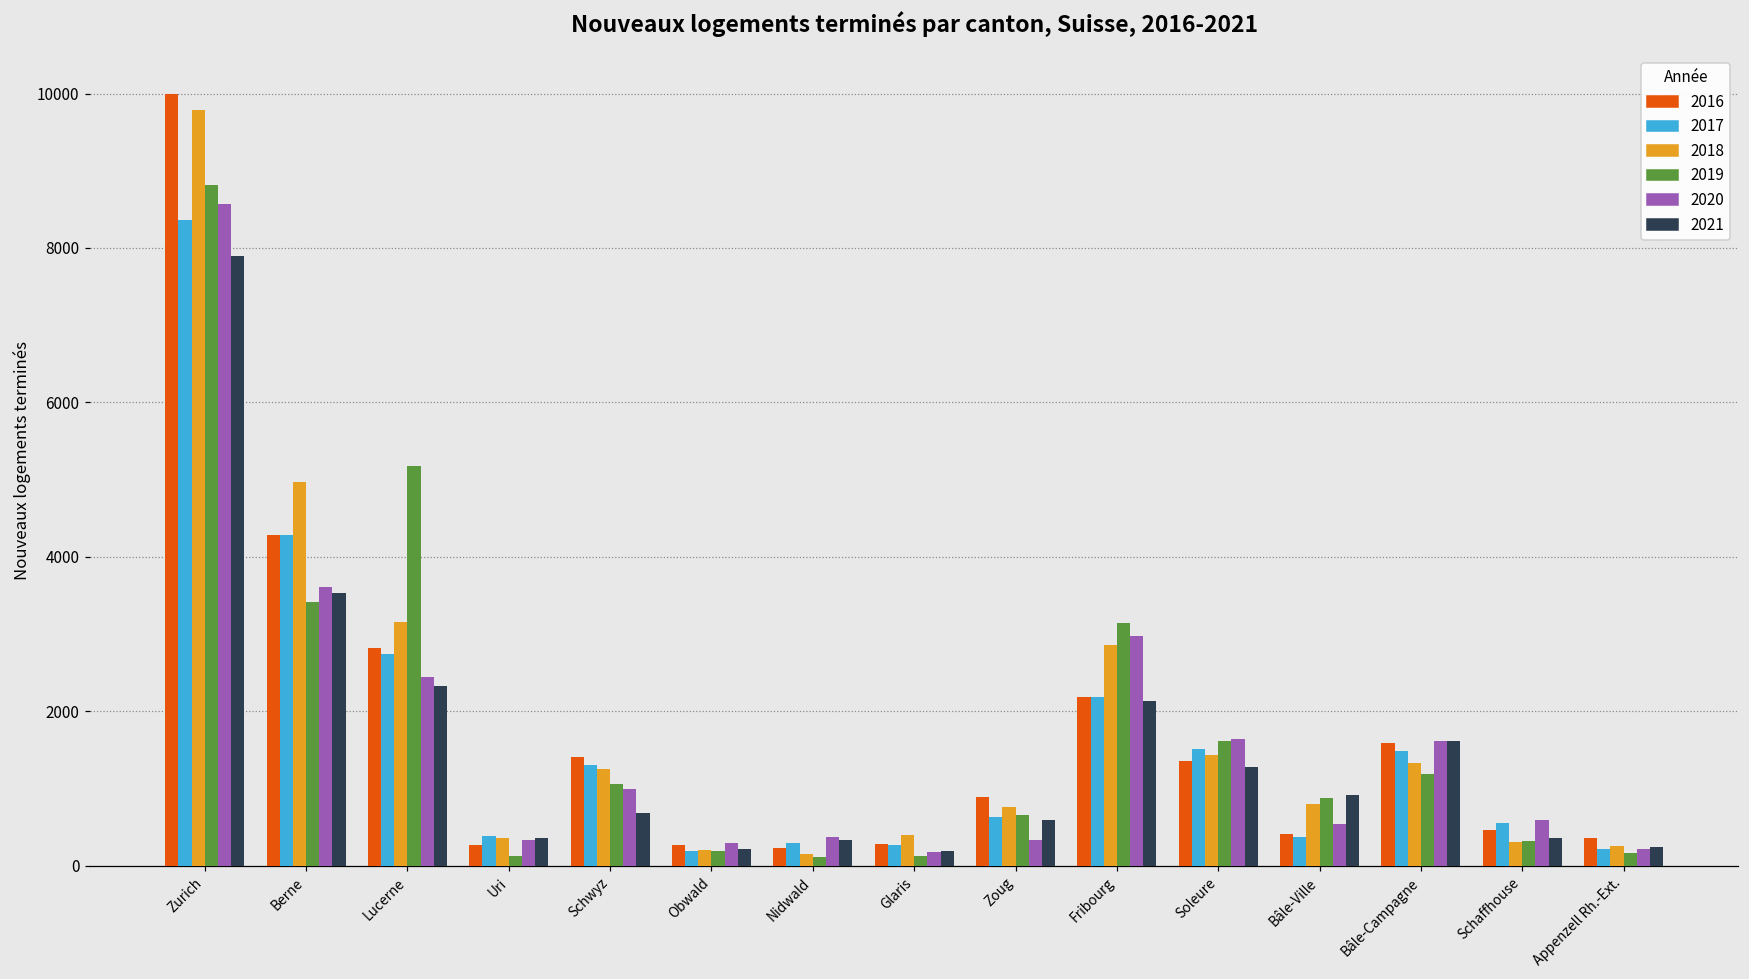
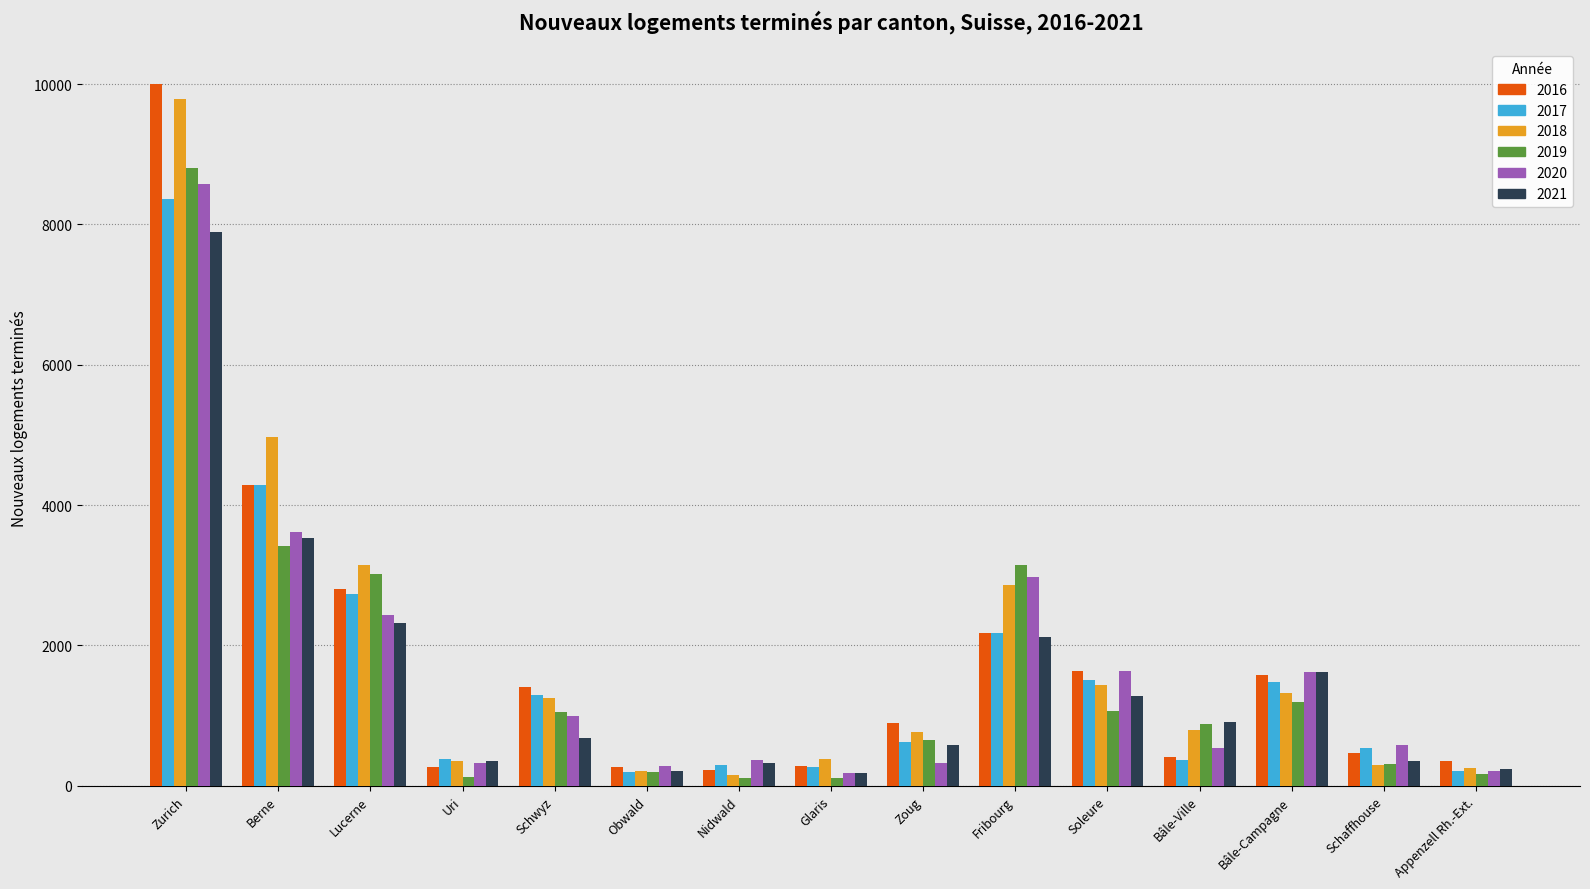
  {
    "2016": {
      "Zurich": 10000,
      "Berne": 4300,
      "Lucerne": 2800,
      "Uri": 300,
      "Schwyz": 1400,
      "Obwald": 300,
      "Nidwald": 200,
      "Glaris": 300,
      "Zoug": 900,
      "Fribourg": 2200,
-     "Soleure": 1400,
+     "Soleure": 1600,
      "Bâle-Ville": 400,
      "Bâle-Campagne": 1600,
      "Schaffhouse": 500,
      "Appenzell Rh.-Ext.": 400
    },
    "2017": {
      "Zurich": 8400,
      "Berne": 4300,
      "Lucerne": 2700,
      "Uri": 400,
      "Schwyz": 1300,
      "Obwald": 200,
      "Nidwald": 300,
      "Glaris": 300,
      "Zoug": 600,
      "Fribourg": 2200,
      "Soleure": 1500,
      "Bâle-Ville": 400,
      "Bâle-Campagne": 1500,
      "Schaffhouse": 500,
      "Appenzell Rh.-Ext.": 200
    },
    "2018": {
      "Zurich": 9800,
      "Berne": 5000,
      "Lucerne": 3200,
      "Uri": 400,
      "Schwyz": 1200,
      "Obwald": 200,
      "Nidwald": 200,
      "Glaris": 400,
      "Zoug": 800,
      "Fribourg": 2900,
      "Soleure": 1400,
      "Bâle-Ville": 800,
      "Bâle-Campagne": 1300,
      "Schaffhouse": 300,
      "Appenzell Rh.-Ext.": 200
    },
    "2019": {
      "Zurich": 8800,
      "Berne": 3400,
-     "Lucerne": 5200,
+     "Lucerne": 3000,
      "Uri": 100,
      "Schwyz": 1100,
      "Obwald": 200,
      "Nidwald": 100,
      "Glaris": 100,
      "Zoug": 700,
      "Fribourg": 3100,
-     "Soleure": 1600,
+     "Soleure": 1100,
      "Bâle-Ville": 900,
      "Bâle-Campagne": 1200,
      "Schaffhouse": 300,
      "Appenzell Rh.-Ext.": 200
    },
    "2020": {
      "Zurich": 8600,
      "Berne": 3600,
      "Lucerne": 2400,
      "Uri": 300,
      "Schwyz": 1000,
      "Obwald": 300,
      "Nidwald": 400,
      "Glaris": 200,
      "Zoug": 300,
      "Fribourg": 3000,
      "Soleure": 1600,
      "Bâle-Ville": 500,
      "Bâle-Campagne": 1600,
      "Schaffhouse": 600,
      "Appenzell Rh.-Ext.": 200
    },
    "2021": {
      "Zurich": 7900,
      "Berne": 3500,
      "Lucerne": 2300,
      "Uri": 400,
      "Schwyz": 700,
      "Obwald": 200,
      "Nidwald": 300,
      "Glaris": 200,
      "Zoug": 600,
      "Fribourg": 2100,
      "Soleure": 1300,
      "Bâle-Ville": 900,
      "Bâle-Campagne": 1600,
      "Schaffhouse": 400,
      "Appenzell Rh.-Ext.": 200
    }
  }
